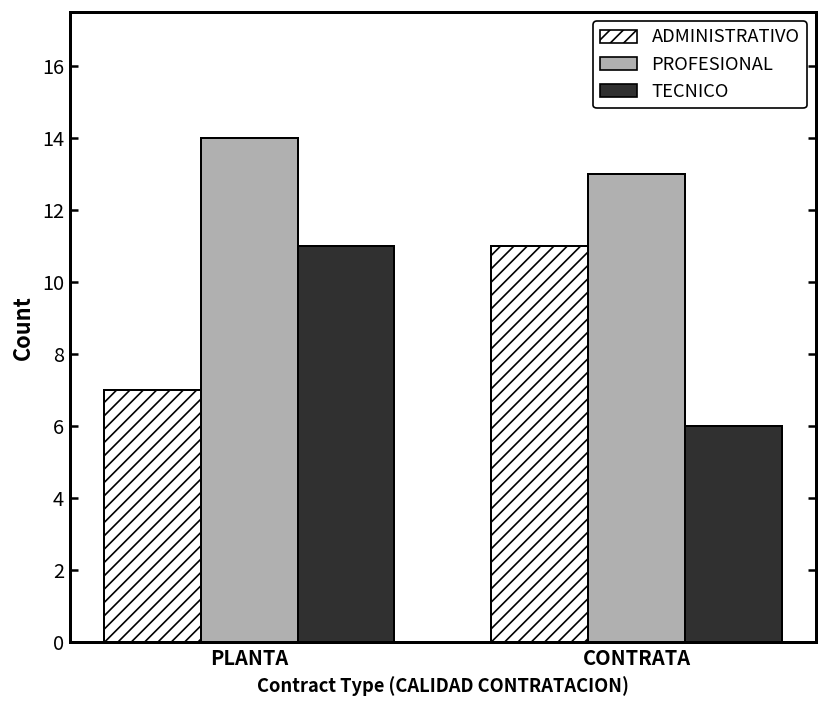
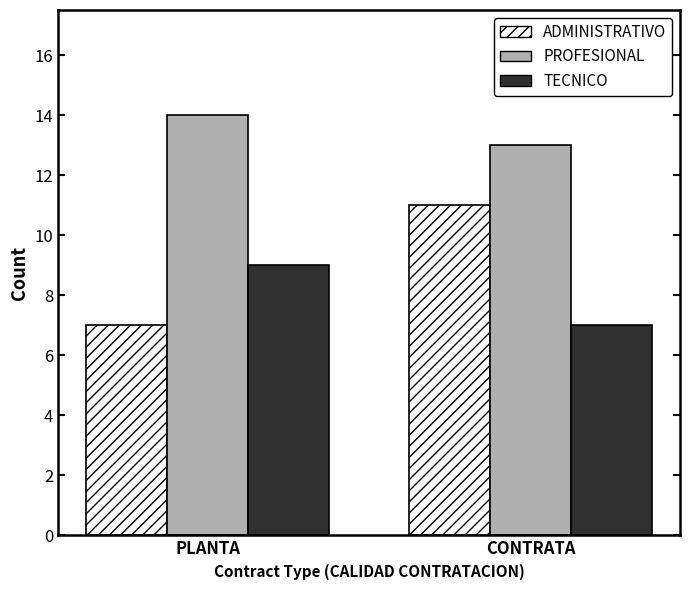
  {
    "ADMINISTRATIVO": {
      "PLANTA": 7,
      "CONTRATA": 11
    },
    "PROFESIONAL": {
      "PLANTA": 14,
      "CONTRATA": 13
    },
    "TECNICO": {
-     "PLANTA": 11,
-     "CONTRATA": 6
+     "PLANTA": 9,
+     "CONTRATA": 7
    }
  }
